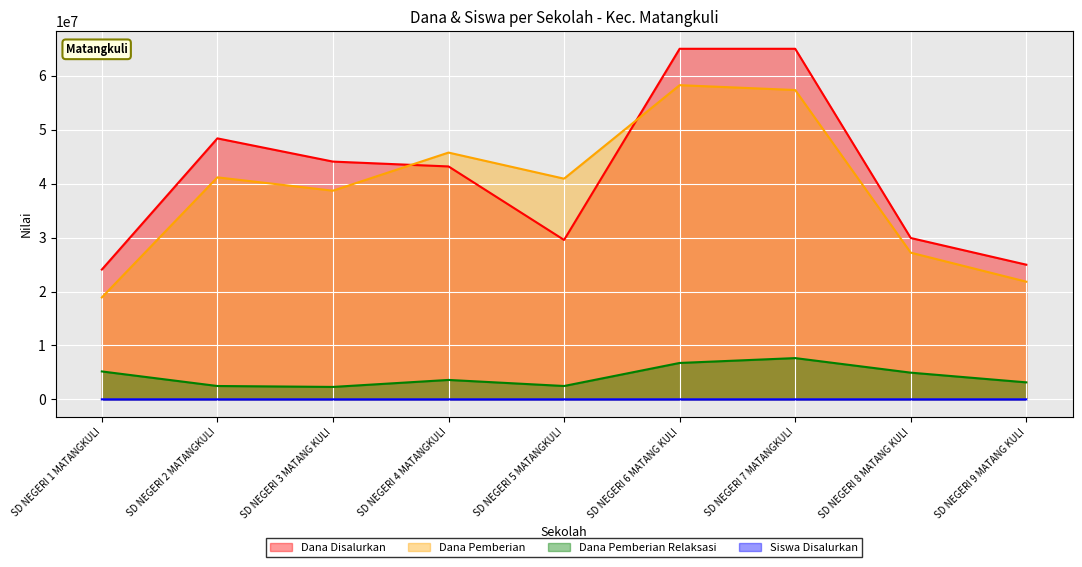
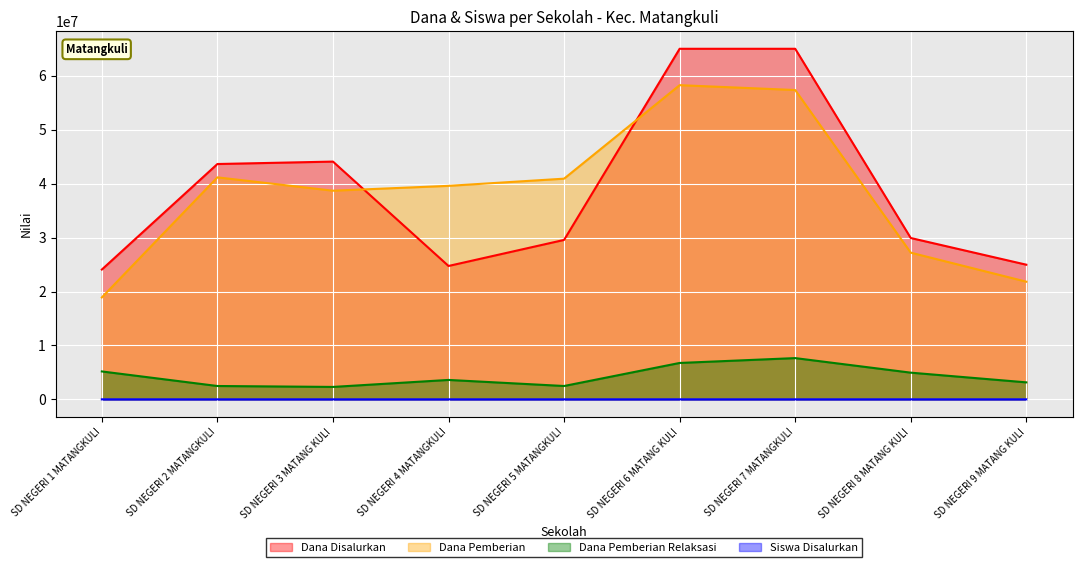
  {
    "Dana Disalurkan": {
      "SD NEGERI 1 MATANGKULI": 24000000,
-     "SD NEGERI 2 MATANGKULI": 48000000,
+     "SD NEGERI 2 MATANGKULI": 44000000,
      "SD NEGERI 3 MATANG KULI": 44000000,
-     "SD NEGERI 4 MATANGKULI": 43000000,
+     "SD NEGERI 4 MATANGKULI": 25000000,
      "SD NEGERI 5 MATANGKULI": 30000000,
      "SD NEGERI 6 MATANG KULI": 65000000,
      "SD NEGERI 7 MATANGKULI": 65000000,
      "SD NEGERI 8 MATANG KULI": 30000000,
      "SD NEGERI 9 MATANG KULI": 25000000
    },
    "Dana Pemberian": {
      "SD NEGERI 1 MATANGKULI": 19000000,
      "SD NEGERI 2 MATANGKULI": 41000000,
      "SD NEGERI 3 MATANG KULI": 39000000,
-     "SD NEGERI 4 MATANGKULI": 46000000,
+     "SD NEGERI 4 MATANGKULI": 40000000,
      "SD NEGERI 5 MATANGKULI": 41000000,
      "SD NEGERI 6 MATANG KULI": 58000000,
      "SD NEGERI 7 MATANGKULI": 57000000,
      "SD NEGERI 8 MATANG KULI": 27000000,
      "SD NEGERI 9 MATANG KULI": 22000000
    },
    "Dana Pemberian Relaksasi": {
      "SD NEGERI 1 MATANGKULI": 5000000,
      "SD NEGERI 2 MATANGKULI": 2000000,
      "SD NEGERI 3 MATANG KULI": 2000000,
      "SD NEGERI 4 MATANGKULI": 4000000,
      "SD NEGERI 5 MATANGKULI": 2000000,
      "SD NEGERI 6 MATANG KULI": 7000000,
      "SD NEGERI 7 MATANGKULI": 8000000,
      "SD NEGERI 8 MATANG KULI": 5000000,
      "SD NEGERI 9 MATANG KULI": 3000000
    },
    "Siswa Disalurkan": {
      "SD NEGERI 1 MATANGKULI": 0,
      "SD NEGERI 2 MATANGKULI": 0,
      "SD NEGERI 3 MATANG KULI": 0,
      "SD NEGERI 4 MATANGKULI": 0,
      "SD NEGERI 5 MATANGKULI": 0,
      "SD NEGERI 6 MATANG KULI": 0,
      "SD NEGERI 7 MATANGKULI": 0,
      "SD NEGERI 8 MATANG KULI": 0,
      "SD NEGERI 9 MATANG KULI": 0
    }
  }
